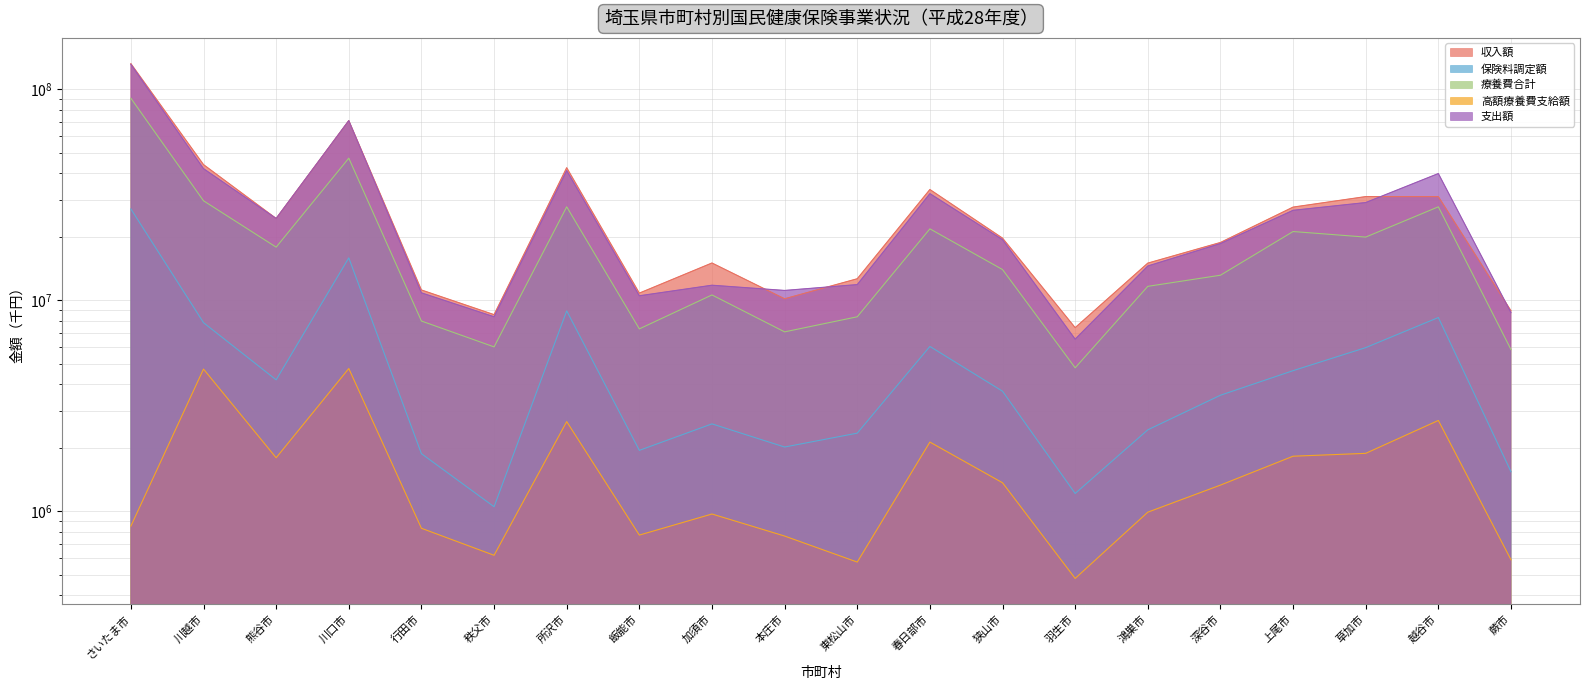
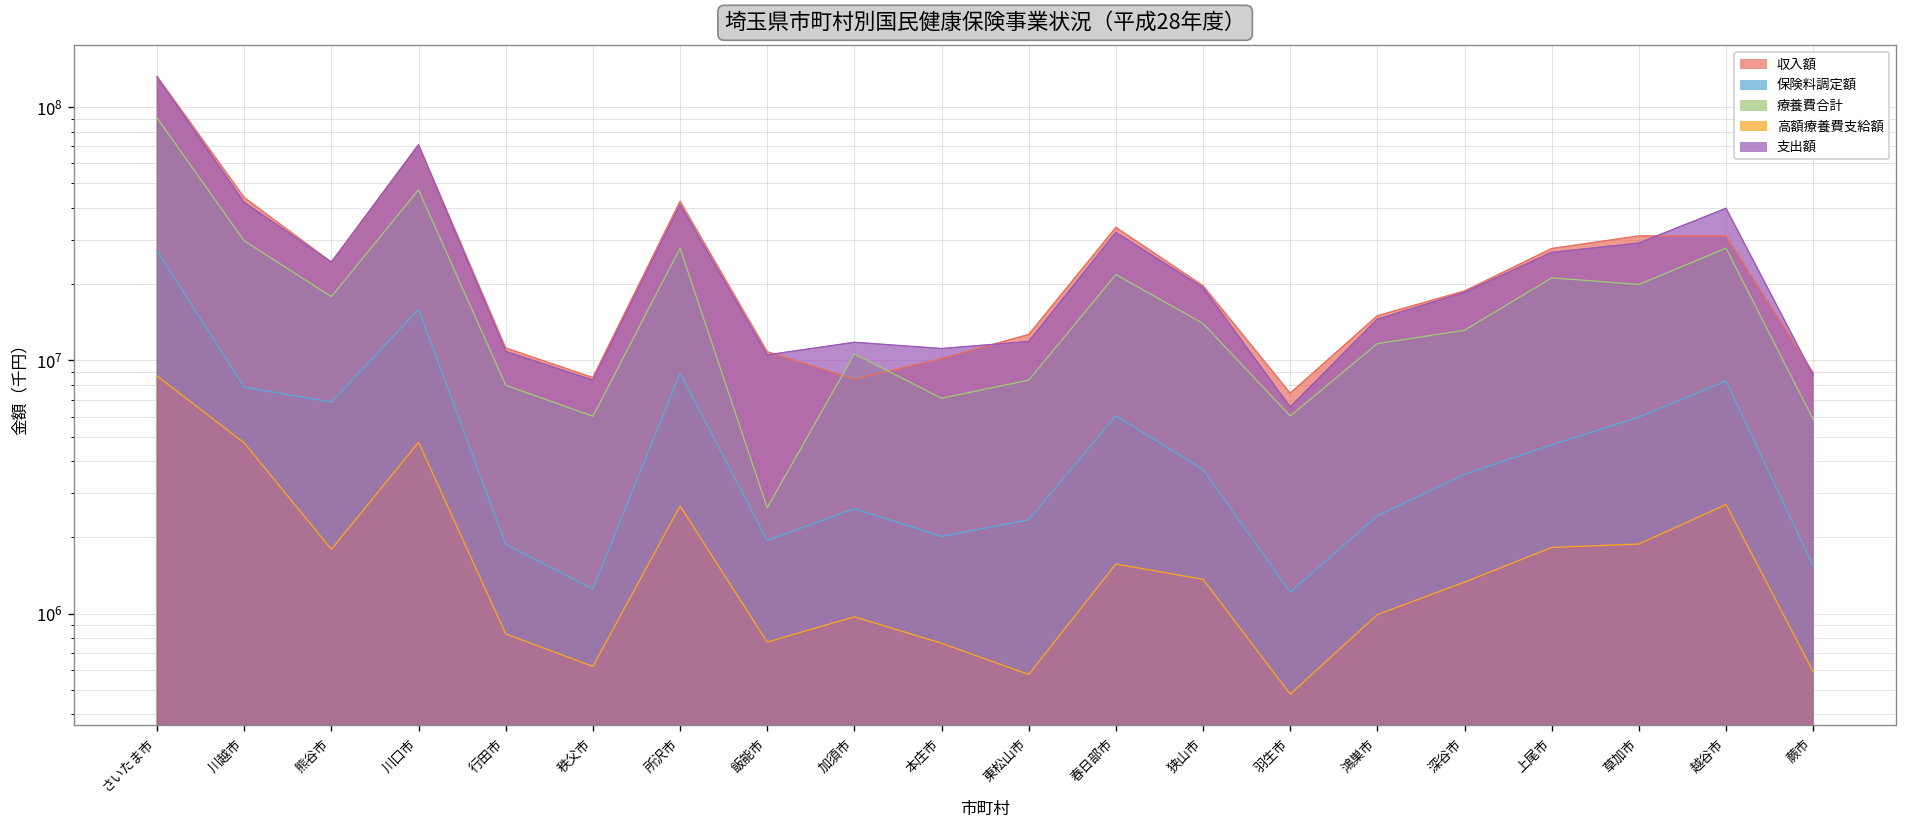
  {
    "収入額": {
      "川越市": 44000000,
      "行田市": 11000000,
      "所沢市": 43000000,
      "飯能市": 11000000,
-     "加須市": 15000000,
+     "加須市": 8400000,
      "本庄市": 10000000,
      "東松山市": 13000000,
      "春日部市": 34000000,
      "羽生市": 7400000,
      "鴻巣市": 15000000,
      "上尾市": 28000000,
      "草加市": 31000000,
      "越谷市": 31000000
    },
    "保険料調定額": {
      "さいたま市": 27000000,
      "川越市": 7800000,
-     "熊谷市": 4200000,
+     "熊谷市": 6800000,
      "川口市": 16000000,
      "行田市": 1900000,
-     "秩父市": 1100000,
+     "秩父市": 1300000,
      "所沢市": 8900000,
      "飯能市": 1900000,
      "加須市": 2600000,
      "本庄市": 2000000,
      "東松山市": 2300000,
      "春日部市": 6000000,
      "狭山市": 3700000,
      "羽生市": 1200000,
      "鴻巣市": 2400000,
      "深谷市": 3600000,
      "上尾市": 4600000,
      "草加市": 6000000,
      "越谷市": 8300000,
      "蕨市": 1500000
    },
    "療養費合計": {
      "さいたま市": 91000000,
      "川越市": 30000000,
      "熊谷市": 18000000,
      "川口市": 47000000,
      "行田市": 8000000,
      "秩父市": 6000000,
      "所沢市": 28000000,
-     "飯能市": 7300000,
+     "飯能市": 2600000,
      "加須市": 11000000,
      "本庄市": 7100000,
      "東松山市": 8400000,
      "春日部市": 22000000,
      "狭山市": 14000000,
-     "羽生市": 4800000,
+     "羽生市": 6000000,
      "鴻巣市": 12000000,
      "深谷市": 13000000,
      "上尾市": 21000000,
      "草加市": 20000000,
      "越谷市": 28000000,
      "蕨市": 5800000
    },
    "高額療養費支給額": {
-     "さいたま市": 850000,
+     "さいたま市": 8700000,
      "川越市": 4700000,
      "熊谷市": 1800000,
      "川口市": 4800000,
      "行田市": 830000,
      "秩父市": 620000,
      "所沢市": 2700000,
      "飯能市": 770000,
      "加須市": 1000000,
      "本庄市": 760000,
      "東松山市": 570000,
-     "春日部市": 2100000,
+     "春日部市": 1600000,
      "狭山市": 1400000,
      "羽生市": 480000,
      "鴻巣市": 1000000,
      "深谷市": 1300000,
      "上尾市": 1800000,
      "草加市": 1900000,
      "越谷市": 2700000,
      "蕨市": 590000
    },
    "支出額": {
      "川越市": 42000000,
      "行田市": 11000000,
      "所沢市": 41000000,
      "飯能市": 11000000,
      "加須市": 12000000,
      "本庄市": 11000000,
      "東松山市": 12000000,
      "春日部市": 32000000,
      "羽生市": 6600000,
      "鴻巣市": 15000000,
      "上尾市": 27000000,
      "草加市": 29000000,
      "越谷市": 40000000
    }
  }
